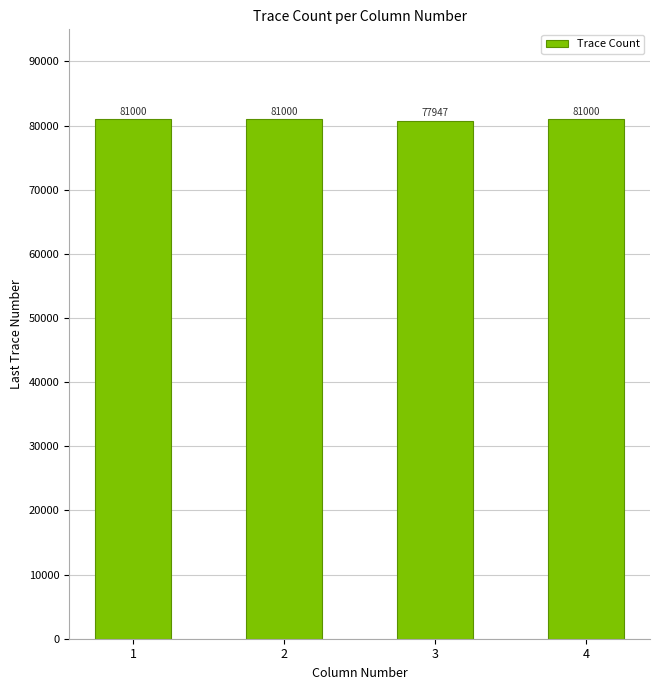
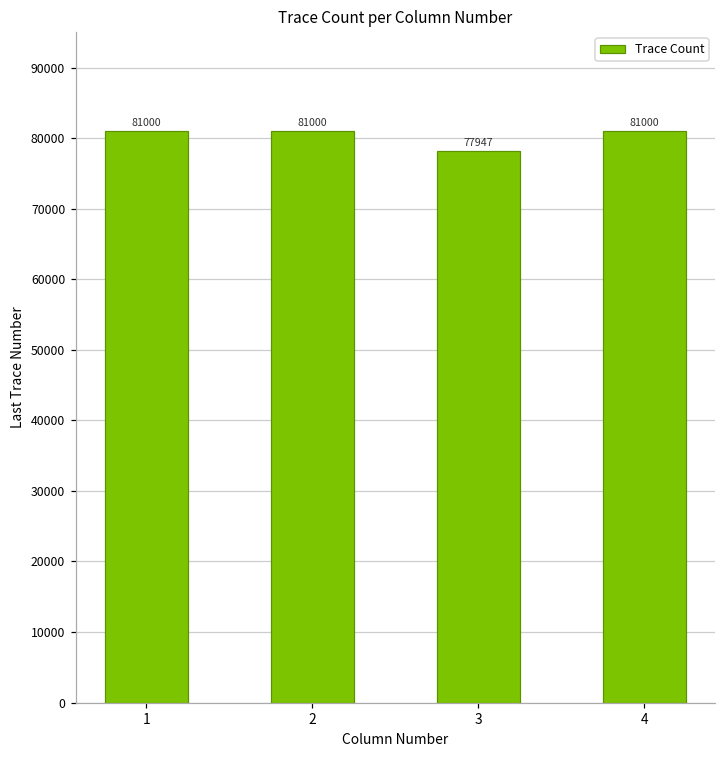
  {
-   "3": 81000
+   "3": 78000
  }
